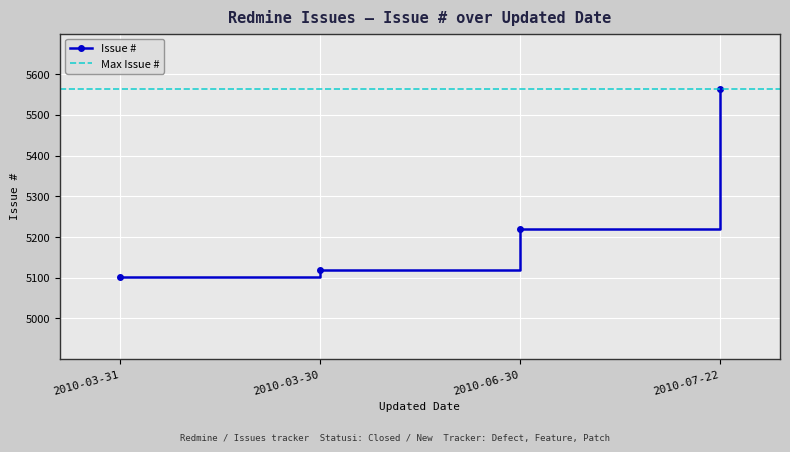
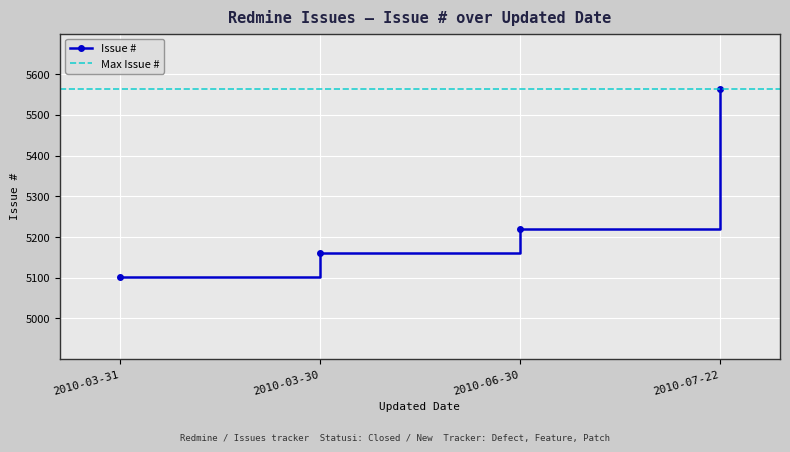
  {
    "2010-03-31": 5100,
-   "2010-03-30": 5120,
+   "2010-03-30": 5160,
    "2010-06-30": 5220,
    "2010-07-22": 5560
  }
